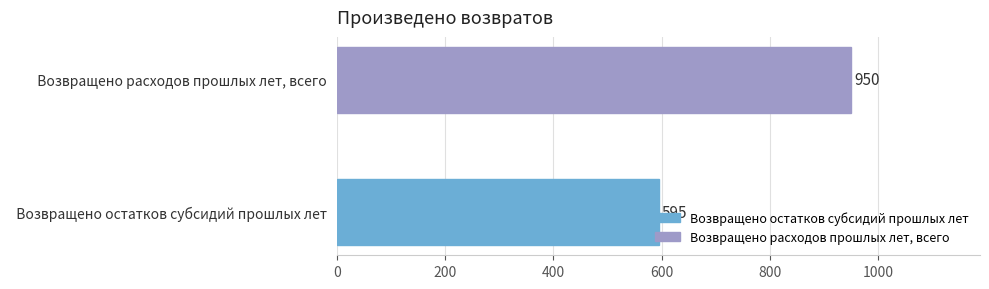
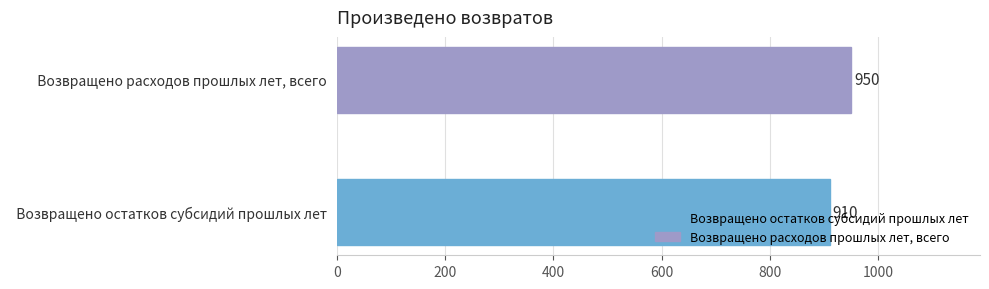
  {
    "Возвращено расходов прошлых лет, всего": 950,
-   "Возвращено остатков субсидий прошлых лет": 595
+   "Возвращено остатков субсидий прошлых лет": 910
  }
